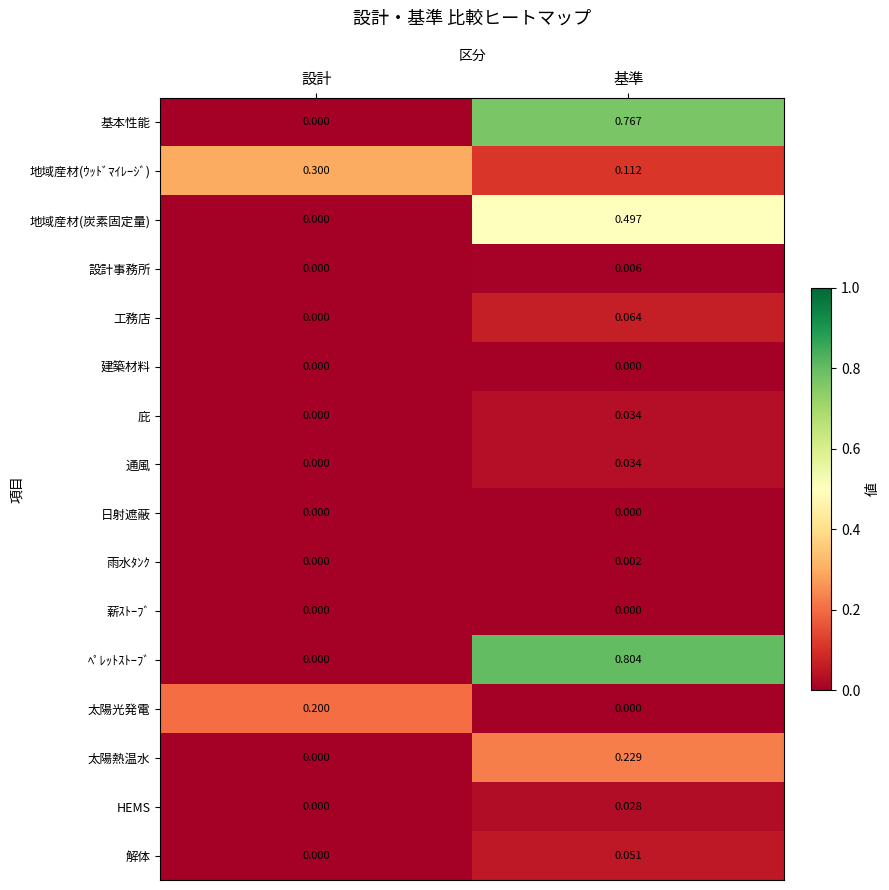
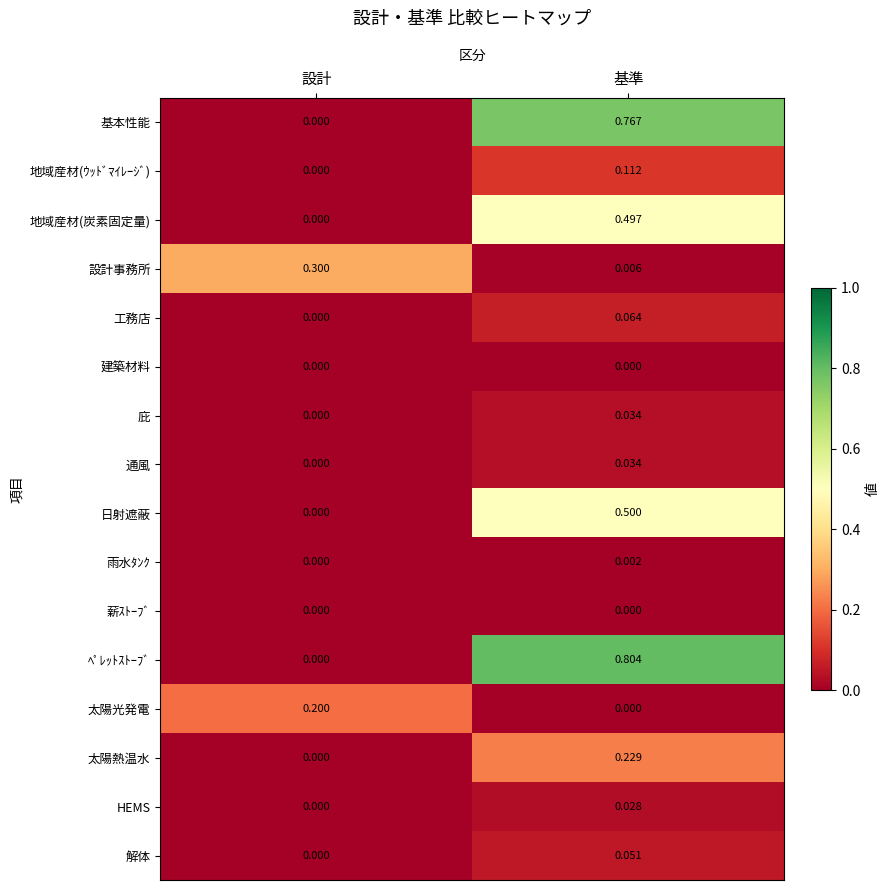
  {
    "基本性能": {
      "設計": 0.000,
      "基準": 0.767
    },
    "地域産材(ｳｯﾄﾞﾏｲﾚｰｼﾞ)": {
-     "設計": 0.300,
+     "設計": 0.000,
      "基準": 0.112
    },
    "地域産材(炭素固定量)": {
      "設計": 0.000,
      "基準": 0.497
    },
    "設計事務所": {
-     "設計": 0.000,
+     "設計": 0.300,
      "基準": 0.006
    },
    "工務店": {
      "設計": 0.000,
      "基準": 0.064
    },
    "建築材料": {
      "設計": 0.000,
      "基準": 0.000
    },
    "庇": {
      "設計": 0.000,
      "基準": 0.034
    },
    "通風": {
      "設計": 0.000,
      "基準": 0.034
    },
    "日射遮蔽": {
      "設計": 0.000,
-     "基準": 0.000
+     "基準": 0.500
    },
    "雨水ﾀﾝｸ": {
      "設計": 0.000,
      "基準": 0.002
    },
    "薪ｽﾄｰﾌﾞ": {
      "設計": 0.000,
      "基準": 0.000
    },
    "ﾍﾟﾚｯﾄｽﾄｰﾌﾞ": {
      "設計": 0.000,
      "基準": 0.804
    },
    "太陽光発電": {
      "設計": 0.200,
      "基準": 0.000
    },
    "太陽熱温水": {
      "設計": 0.000,
      "基準": 0.229
    },
    "HEMS": {
      "設計": 0.000,
      "基準": 0.028
    },
    "解体": {
      "設計": 0.000,
      "基準": 0.051
    }
  }
